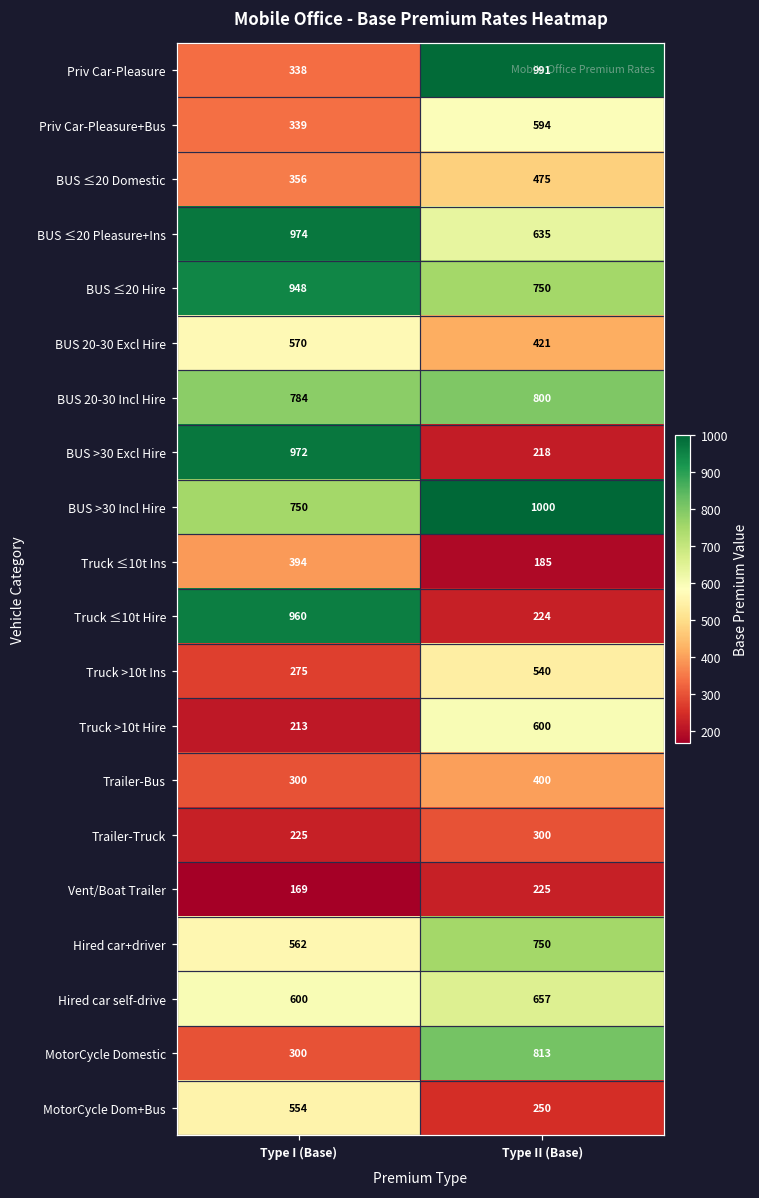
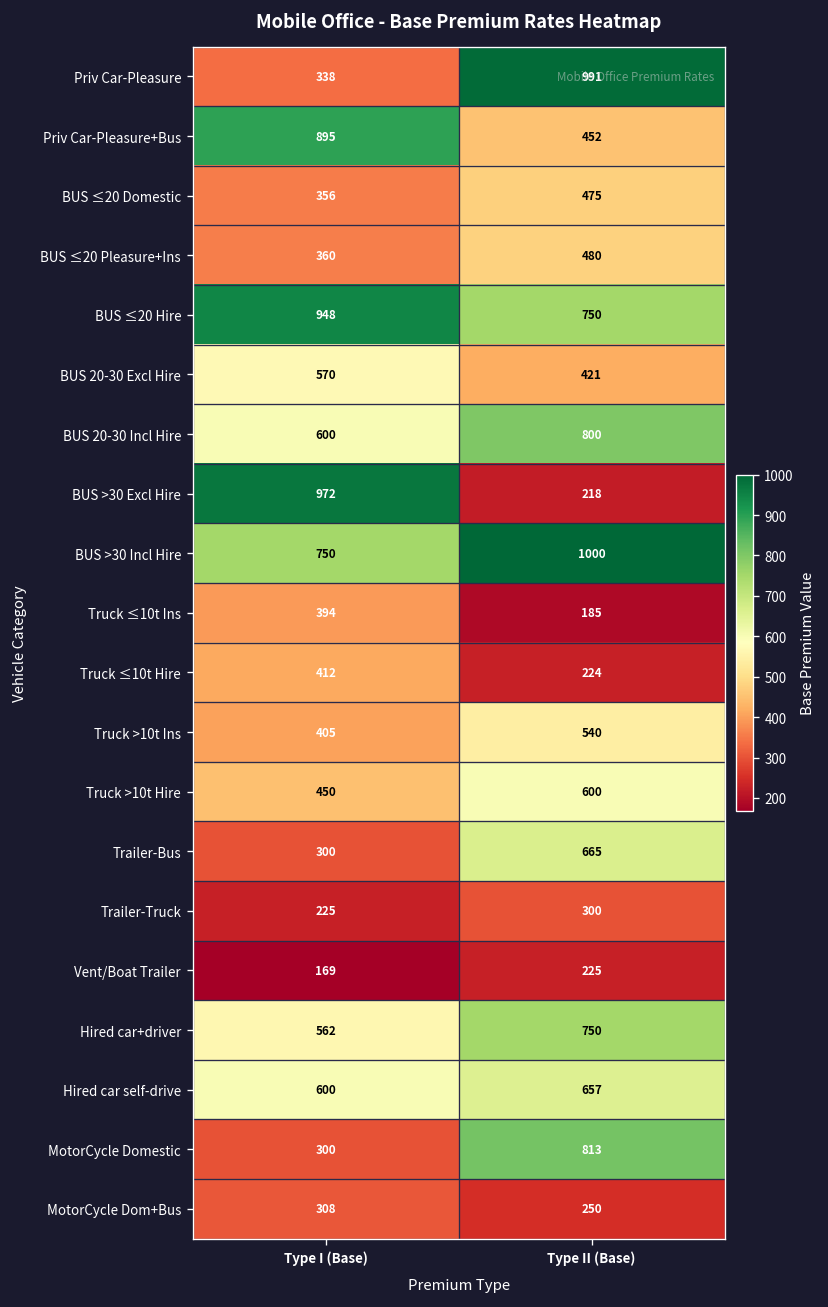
  {
    "Priv Car-Pleasure": {
      "Type I (Base)": 338
    },
    "Priv Car-Pleasure+Bus": {
-     "Type I (Base)": 339,
-     "Type II (Base)": 594
+     "Type I (Base)": 895,
+     "Type II (Base)": 452
    },
    "BUS ≤20 Domestic": {
      "Type I (Base)": 356,
      "Type II (Base)": 475
    },
    "BUS ≤20 Pleasure+Ins": {
-     "Type I (Base)": 974,
-     "Type II (Base)": 635
+     "Type I (Base)": 360,
+     "Type II (Base)": 480
    },
    "BUS ≤20 Hire": {
      "Type I (Base)": 948,
      "Type II (Base)": 750
    },
    "BUS 20-30 Excl Hire": {
      "Type I (Base)": 570,
      "Type II (Base)": 421
    },
    "BUS 20-30 Incl Hire": {
-     "Type I (Base)": 784,
+     "Type I (Base)": 600,
      "Type II (Base)": 800
    },
    "BUS >30 Excl Hire": {
      "Type I (Base)": 972,
      "Type II (Base)": 218
    },
    "BUS >30 Incl Hire": {
      "Type I (Base)": 750,
      "Type II (Base)": 1000
    },
    "Truck ≤10t Ins": {
      "Type I (Base)": 394,
      "Type II (Base)": 185
    },
    "Truck ≤10t Hire": {
-     "Type I (Base)": 960,
+     "Type I (Base)": 412,
      "Type II (Base)": 224
    },
    "Truck >10t Ins": {
-     "Type I (Base)": 275,
+     "Type I (Base)": 405,
      "Type II (Base)": 540
    },
    "Truck >10t Hire": {
-     "Type I (Base)": 213,
+     "Type I (Base)": 450,
      "Type II (Base)": 600
    },
    "Trailer-Bus": {
      "Type I (Base)": 300,
-     "Type II (Base)": 400
+     "Type II (Base)": 665
    },
    "Trailer-Truck": {
      "Type I (Base)": 225,
      "Type II (Base)": 300
    },
    "Vent/Boat Trailer": {
      "Type I (Base)": 169,
      "Type II (Base)": 225
    },
    "Hired car+driver": {
      "Type I (Base)": 562,
      "Type II (Base)": 750
    },
    "Hired car self-drive": {
      "Type I (Base)": 600,
      "Type II (Base)": 657
    },
    "MotorCycle Domestic": {
      "Type I (Base)": 300,
      "Type II (Base)": 813
    },
    "MotorCycle Dom+Bus": {
-     "Type I (Base)": 554,
+     "Type I (Base)": 308,
      "Type II (Base)": 250
    }
  }
